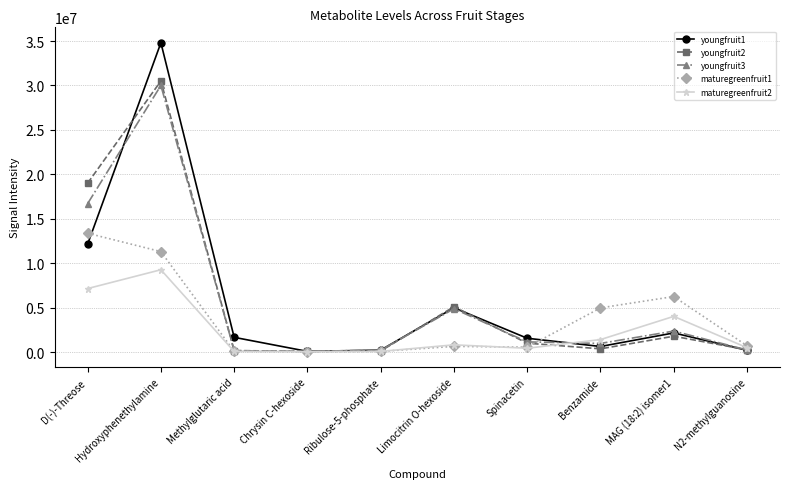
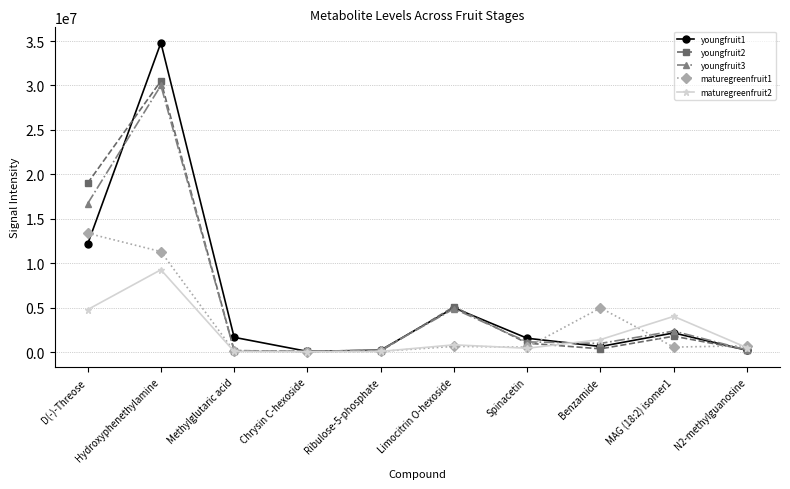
  {
    "youngfruit1": {
      "D(-)-Threose": 12000000,
      "Hydroxyphenethylamine": 35000000,
      "Methylglutaric acid": 2000000,
      "Spinacetin": 2000000
    },
    "maturegreenfruit1": {
      "D(-)-Threose": 13000000,
      "Hydroxyphenethylamine": 11000000,
      "Benzamide": 5000000,
-     "MAG (18:2) isomer1": 6000000
+     "MAG (18:2) isomer1": 1000000
    },
    "maturegreenfruit2": {
-     "D(-)-Threose": 7000000,
+     "D(-)-Threose": 5000000,
      "Hydroxyphenethylamine": 9000000,
      "Benzamide": 1000000,
      "MAG (18:2) isomer1": 4000000
    }
  }
